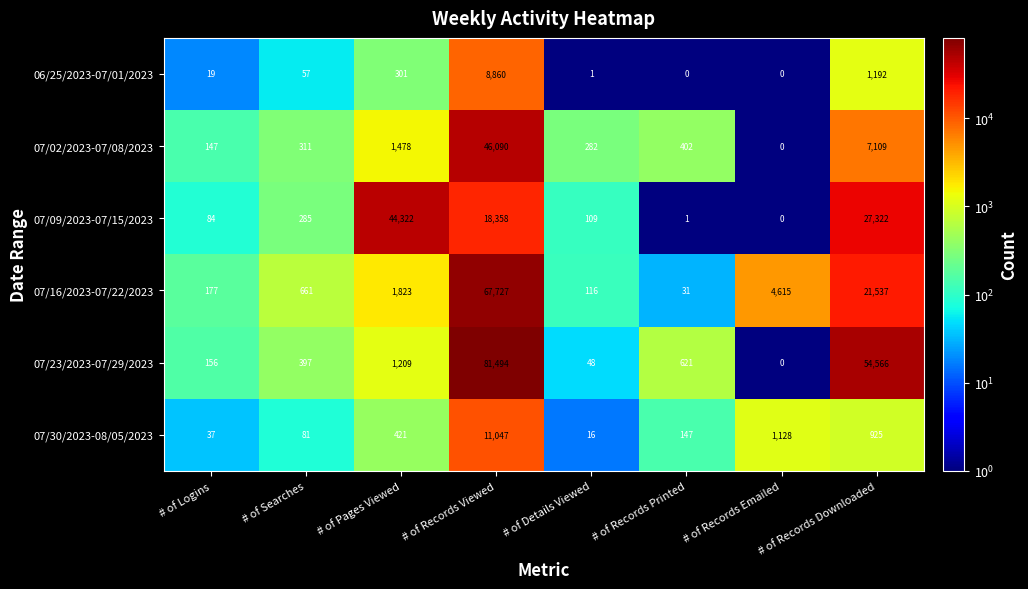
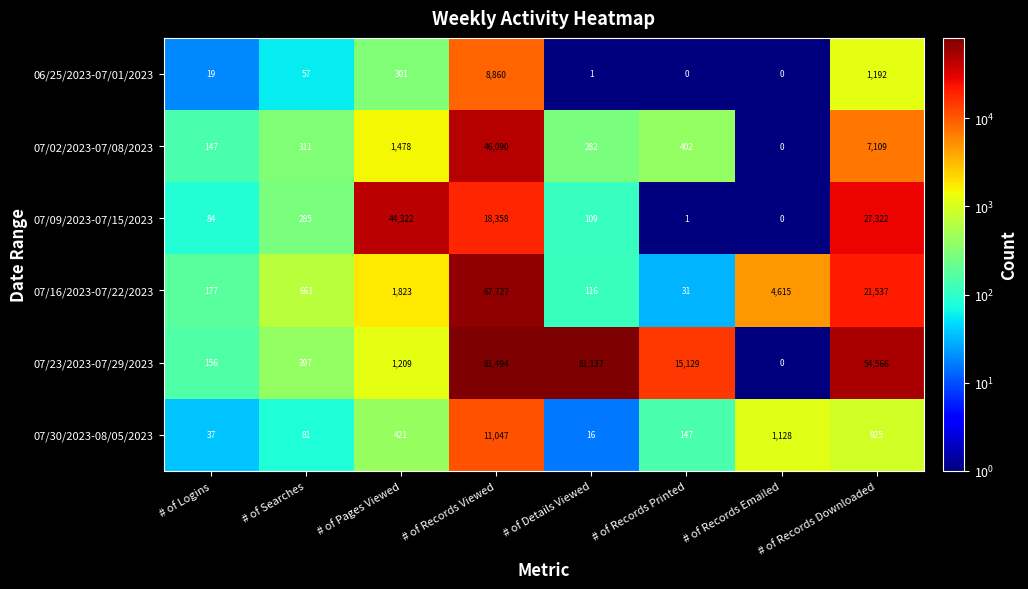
  {
    "06/25/2023-07/01/2023": {
      "# of Logins": "19",
      "# of Searches": "57",
      "# of Pages Viewed": "301",
      "# of Records Viewed": "8,860",
      "# of Details Viewed": "1",
      "# of Records Printed": "0",
      "# of Records Emailed": "0",
      "# of Records Downloaded": "1,192"
    },
    "07/02/2023-07/08/2023": {
      "# of Logins": "147",
      "# of Searches": "311",
      "# of Pages Viewed": "1,478",
      "# of Records Viewed": "46,090",
      "# of Details Viewed": "282",
      "# of Records Printed": "402",
      "# of Records Emailed": "0",
      "# of Records Downloaded": "7,109"
    },
    "07/09/2023-07/15/2023": {
      "# of Logins": "84",
      "# of Searches": "285",
      "# of Pages Viewed": "44,322",
      "# of Records Viewed": "18,358",
      "# of Details Viewed": "109",
      "# of Records Printed": "1",
      "# of Records Emailed": "0",
      "# of Records Downloaded": "27,322"
    },
    "07/16/2023-07/22/2023": {
      "# of Logins": "177",
      "# of Searches": "661",
      "# of Pages Viewed": "1,823",
      "# of Records Viewed": "67,727",
      "# of Details Viewed": "116",
      "# of Records Printed": "31",
      "# of Records Emailed": "4,615",
      "# of Records Downloaded": "21,537"
    },
    "07/23/2023-07/29/2023": {
      "# of Logins": "156",
      "# of Searches": "397",
      "# of Pages Viewed": "1,209",
      "# of Records Viewed": "81,494",
-     "# of Details Viewed": "48",
-     "# of Records Printed": "621",
+     "# of Details Viewed": "81,137",
+     "# of Records Printed": "15,129",
      "# of Records Emailed": "0",
      "# of Records Downloaded": "54,566"
    },
    "07/30/2023-08/05/2023": {
      "# of Logins": "37",
      "# of Searches": "81",
      "# of Pages Viewed": "421",
      "# of Records Viewed": "11,047",
      "# of Details Viewed": "16",
      "# of Records Printed": "147",
      "# of Records Emailed": "1,128",
      "# of Records Downloaded": "925"
    }
  }
